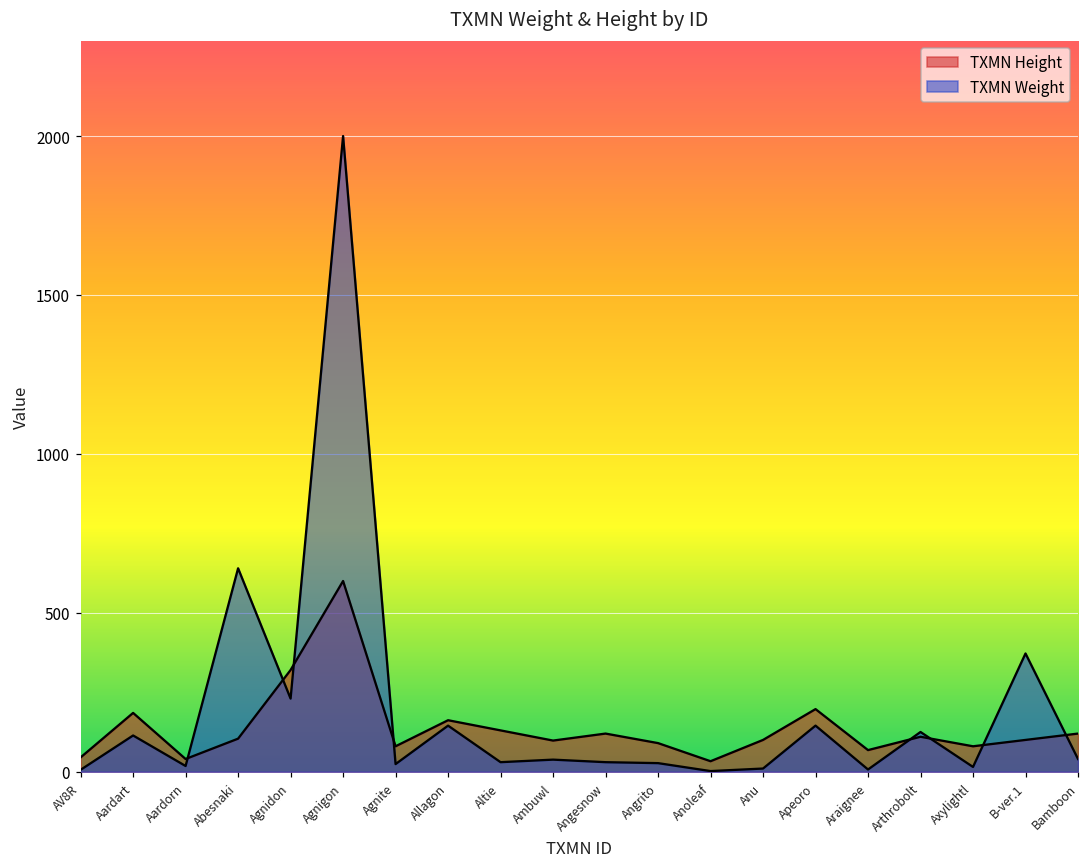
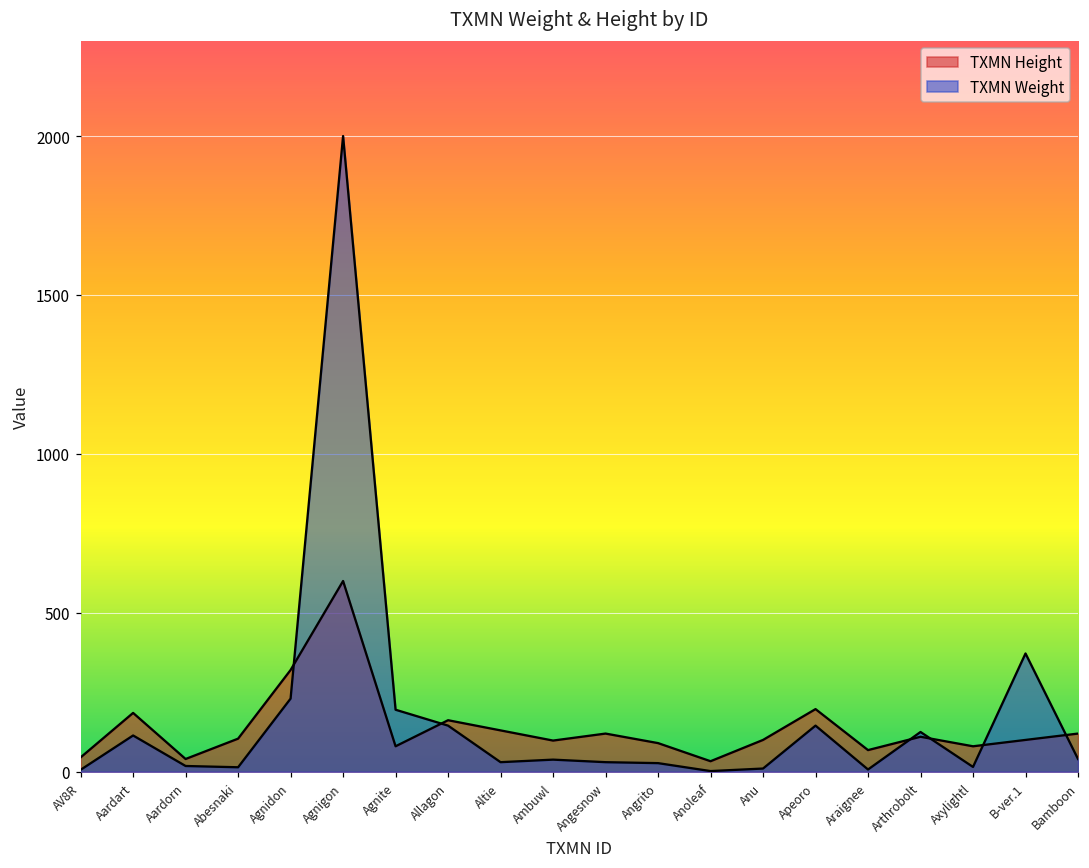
  {
    "TXMN Height": {
      "AV8R": 50,
      "Aardart": 190,
      "Aardorn": 40,
      "Abesnaki": 100,
      "Agnidon": 320,
      "Agnigon": 600,
      "Agnite": 80,
      "Allagon": 160,
      "Altie": 130,
      "Ambuwl": 100,
      "Angesnow": 120,
      "Angrito": 90,
      "Anoleaf": 30,
      "Anu": 100,
      "Apeoro": 200,
      "Araignee": 70,
      "Arthrobolt": 110,
      "Axylightl": 80,
      "B-ver.1": 100,
      "Bamboon": 120
    },
    "TXMN Weight": {
      "AV8R": 10,
      "Aardart": 110,
      "Aardorn": 20,
-     "Abesnaki": 640,
+     "Abesnaki": 10,
      "Agnidon": 230,
      "Agnigon": 2000,
-     "Agnite": 20,
+     "Agnite": 200,
      "Allagon": 150,
      "Altie": 30,
      "Ambuwl": 40,
      "Angesnow": 30,
      "Angrito": 30,
      "Anoleaf": 0,
      "Anu": 10,
      "Apeoro": 150,
      "Araignee": 10,
      "Arthrobolt": 130,
      "Axylightl": 20,
      "B-ver.1": 370,
      "Bamboon": 40
    }
  }
